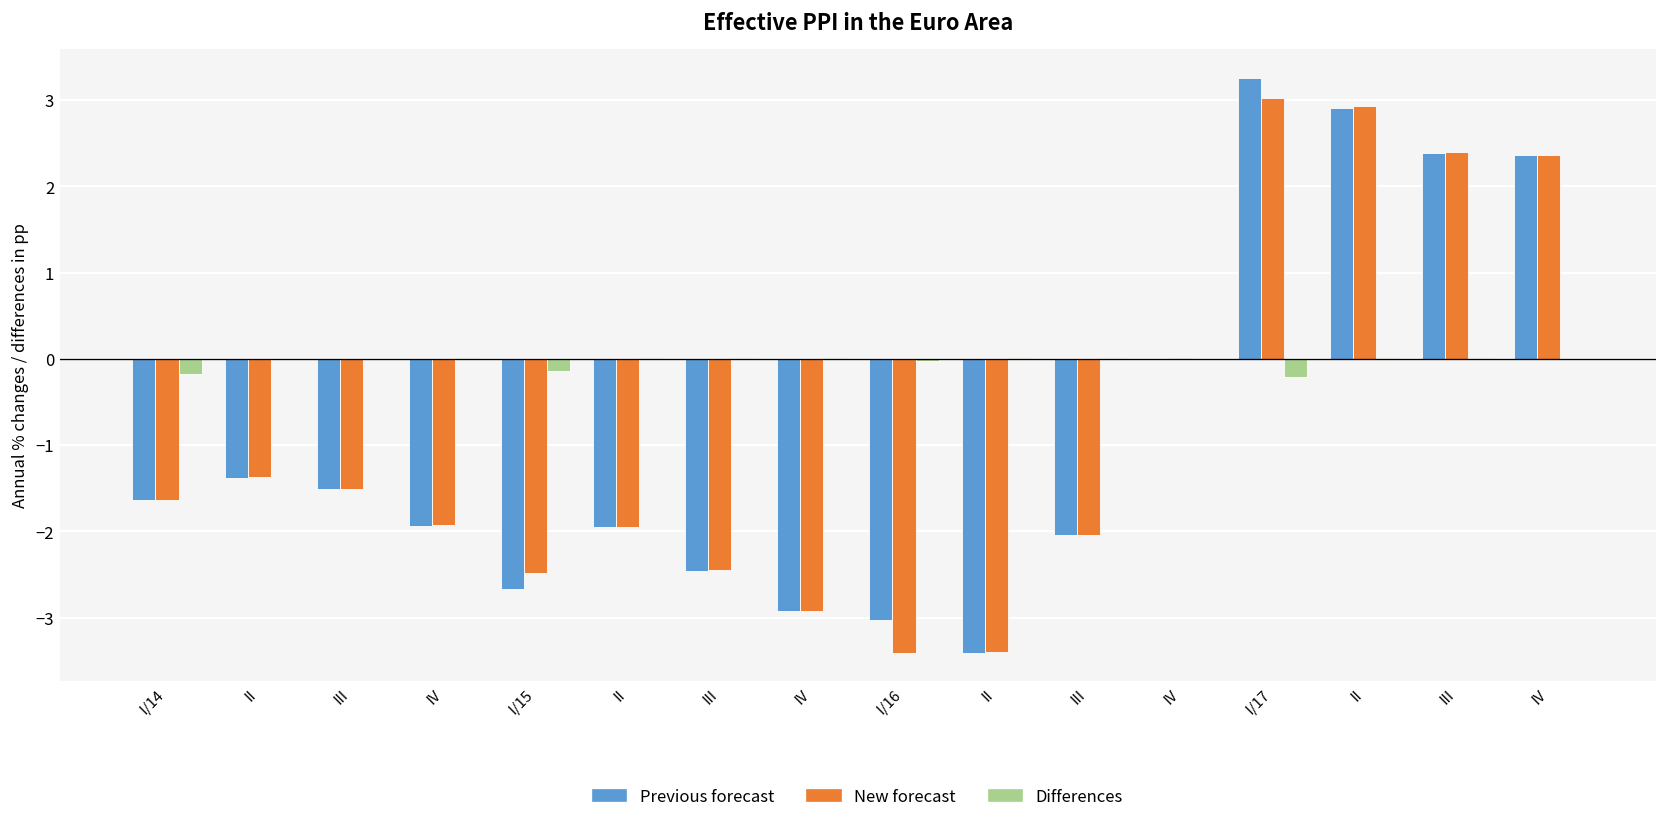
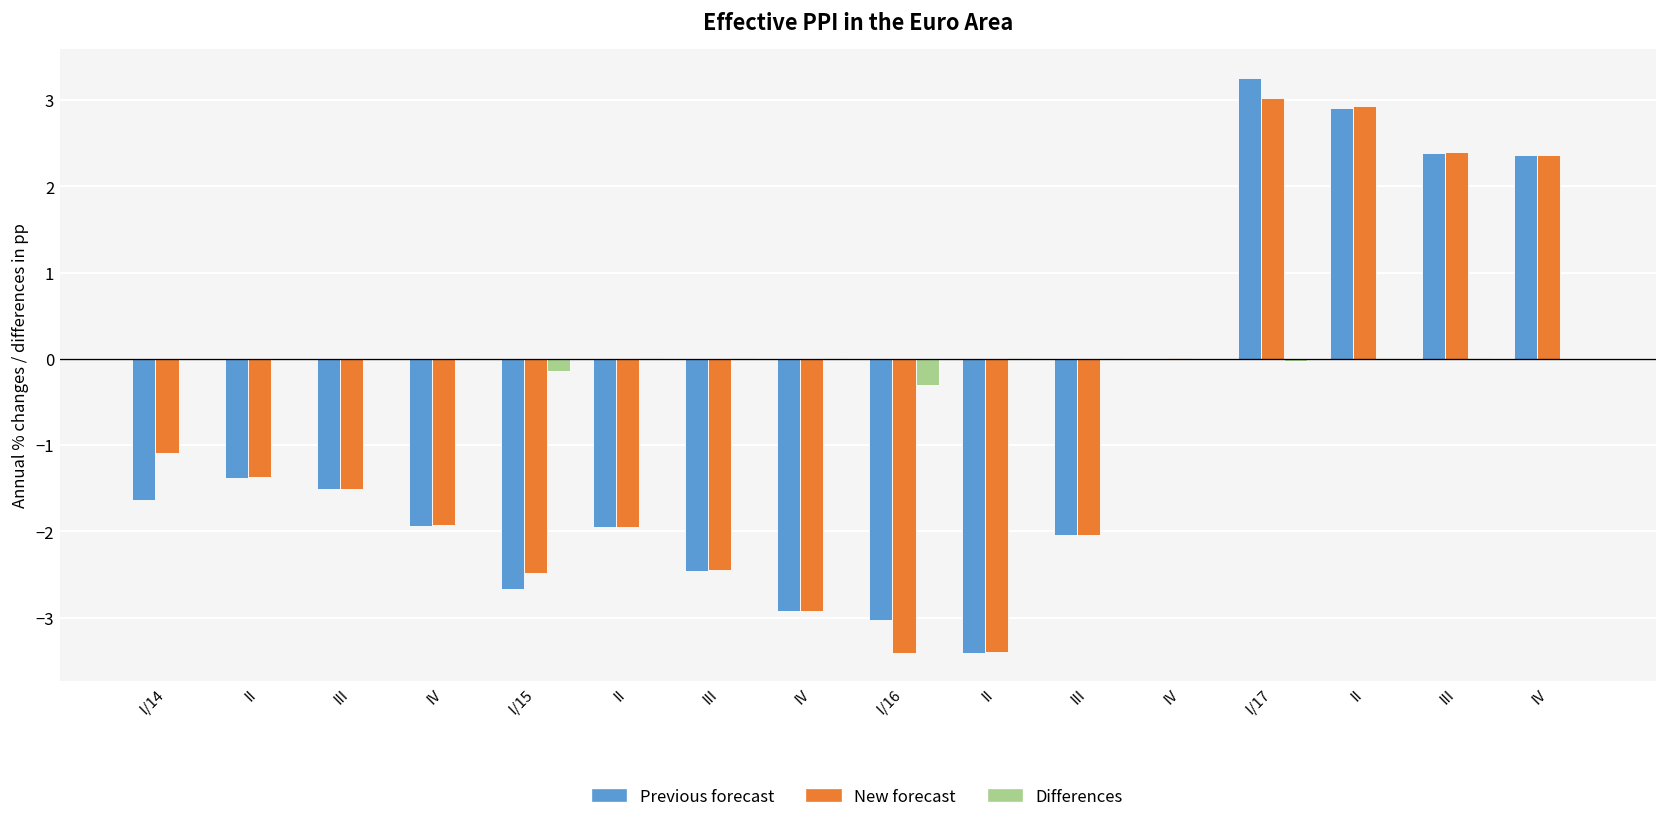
  {
    "Previous forecast": {
      "I/14": -1.6,
      "I/15": -2.7,
      "I/16": -3.0,
      "I/17": 3.3
    },
    "New forecast": {
-     "I/14": -1.6,
+     "I/14": -1.1,
      "I/15": -2.5,
      "I/16": -3.4,
      "I/17": 3.0
    },
    "Differences": {
-     "I/14": -0.2,
+     "I/14": 0.0,
      "I/15": -0.1,
-     "I/16": 0.0,
-     "I/17": -0.2
+     "I/16": -0.3,
+     "I/17": 0.0
    }
  }
